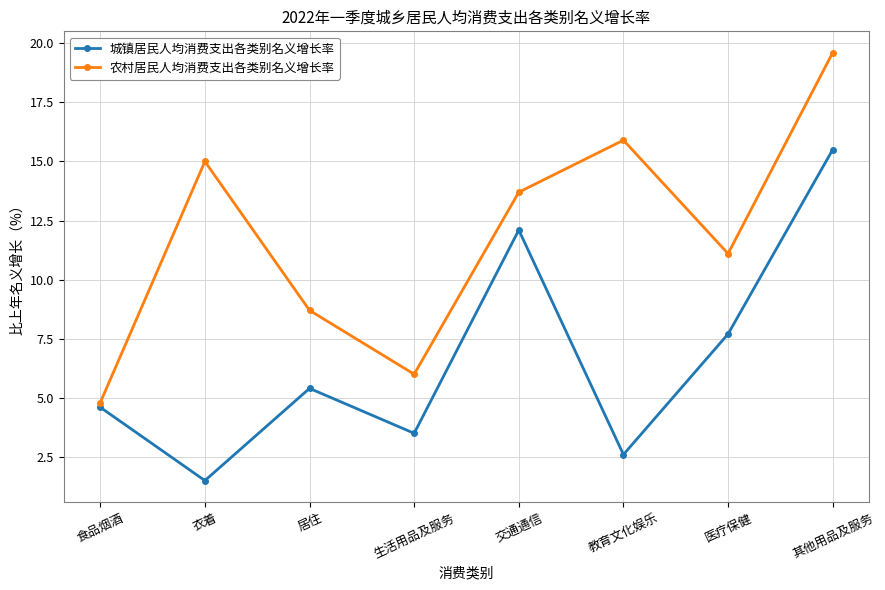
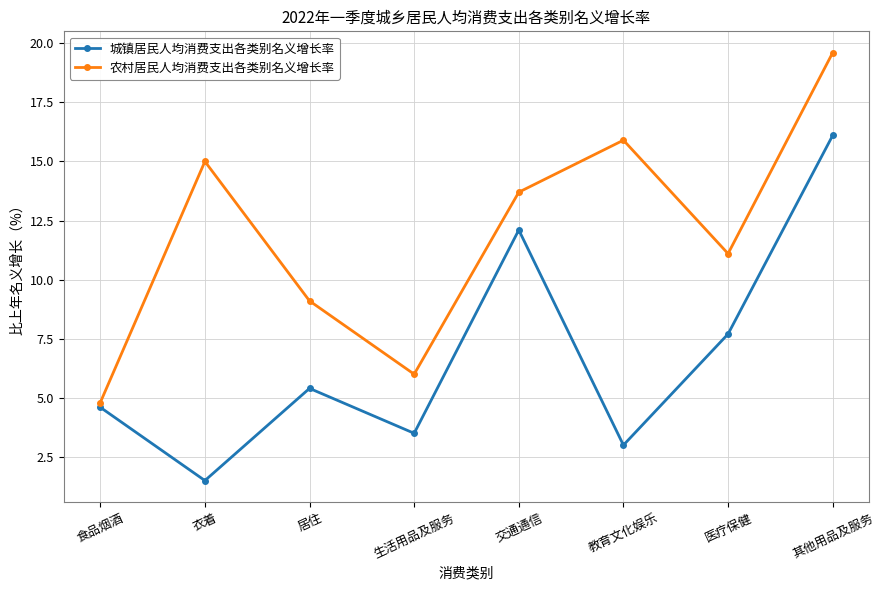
  {
    "城镇居民人均消费支出各类别名义增长率": {
      "食品烟酒": 4.6,
      "衣着": 1.5,
      "居住": 5.4,
      "生活用品及服务": 3.5,
      "交通通信": 12.1,
-     "教育文化娱乐": 2.6,
+     "教育文化娱乐": 3.0,
      "医疗保健": 7.7,
-     "其他用品及服务": 15.5
+     "其他用品及服务": 16.1
    },
    "农村居民人均消费支出各类别名义增长率": {
      "食品烟酒": 4.8,
      "衣着": 15.0,
-     "居住": 8.7,
+     "居住": 9.1,
      "生活用品及服务": 6.0,
      "交通通信": 13.7,
      "教育文化娱乐": 15.9,
      "医疗保健": 11.1,
      "其他用品及服务": 19.6
    }
  }
